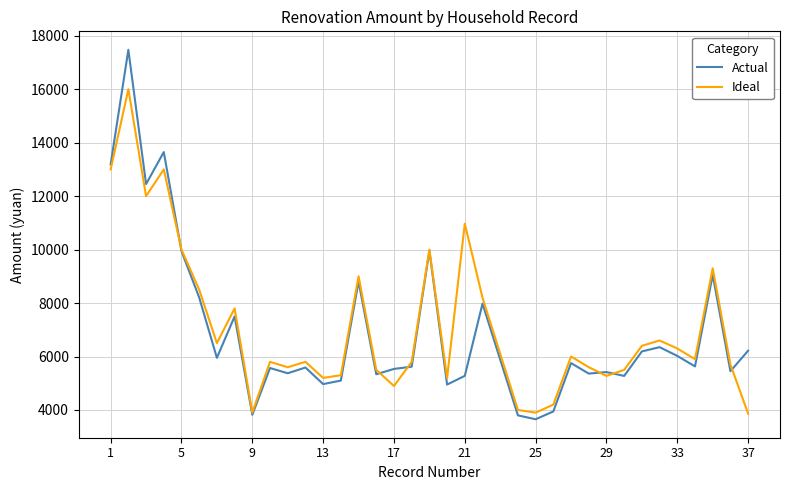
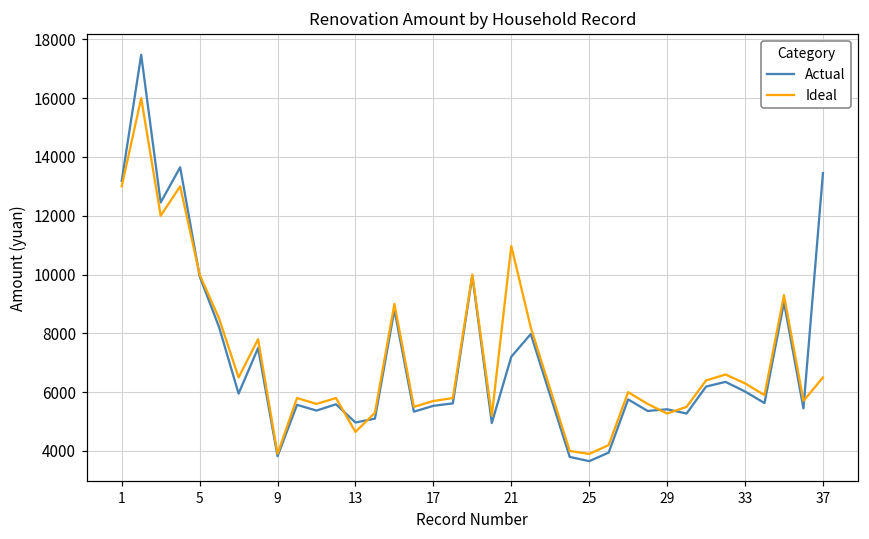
  {
    "Actual": {
      "1": 13200,
      "13": 5000,
      "17": 5500,
-     "21": 5300,
+     "21": 7200,
      "25": 3700,
      "29": 5400,
      "33": 6000,
-     "37": 6200
+     "37": 13500
    },
    "Ideal": {
      "1": 13000,
-     "13": 5200,
-     "17": 4900,
+     "13": 4600,
+     "17": 5700,
      "21": 11000,
      "25": 3900,
      "29": 5300,
      "33": 6300,
-     "37": 3900
+     "37": 6500
    }
  }
